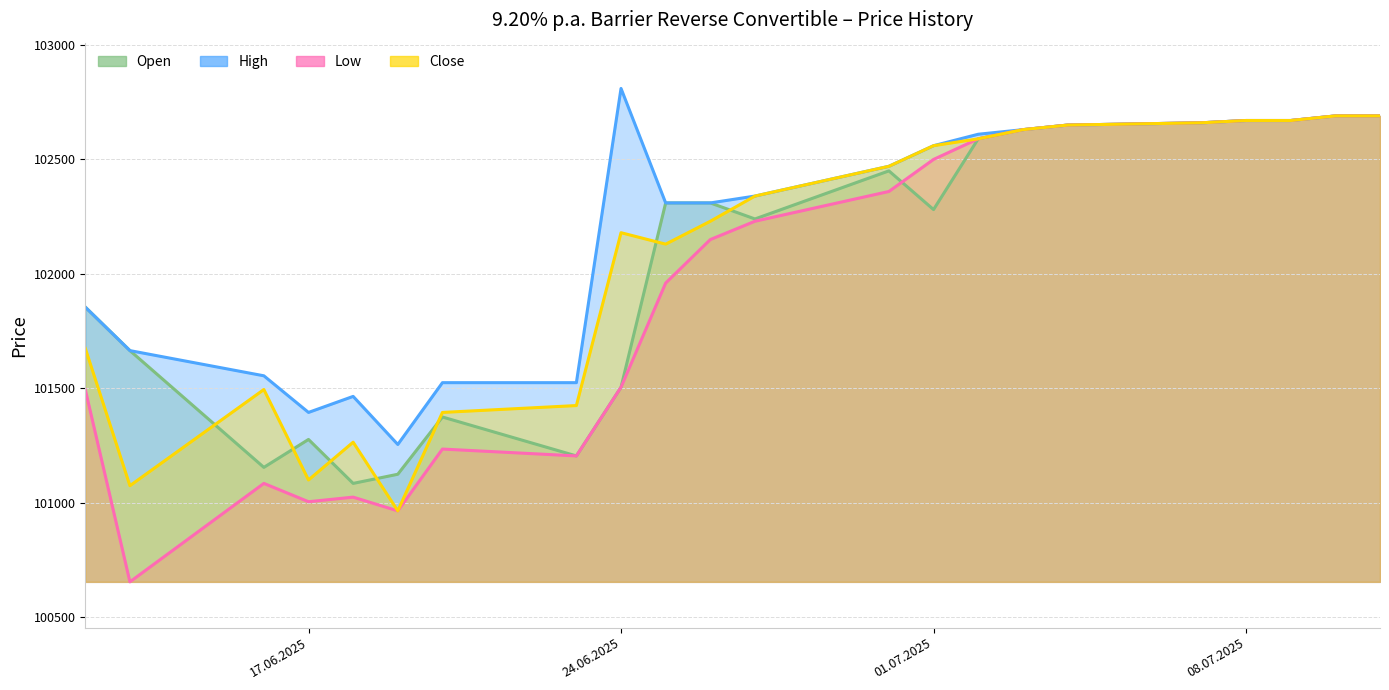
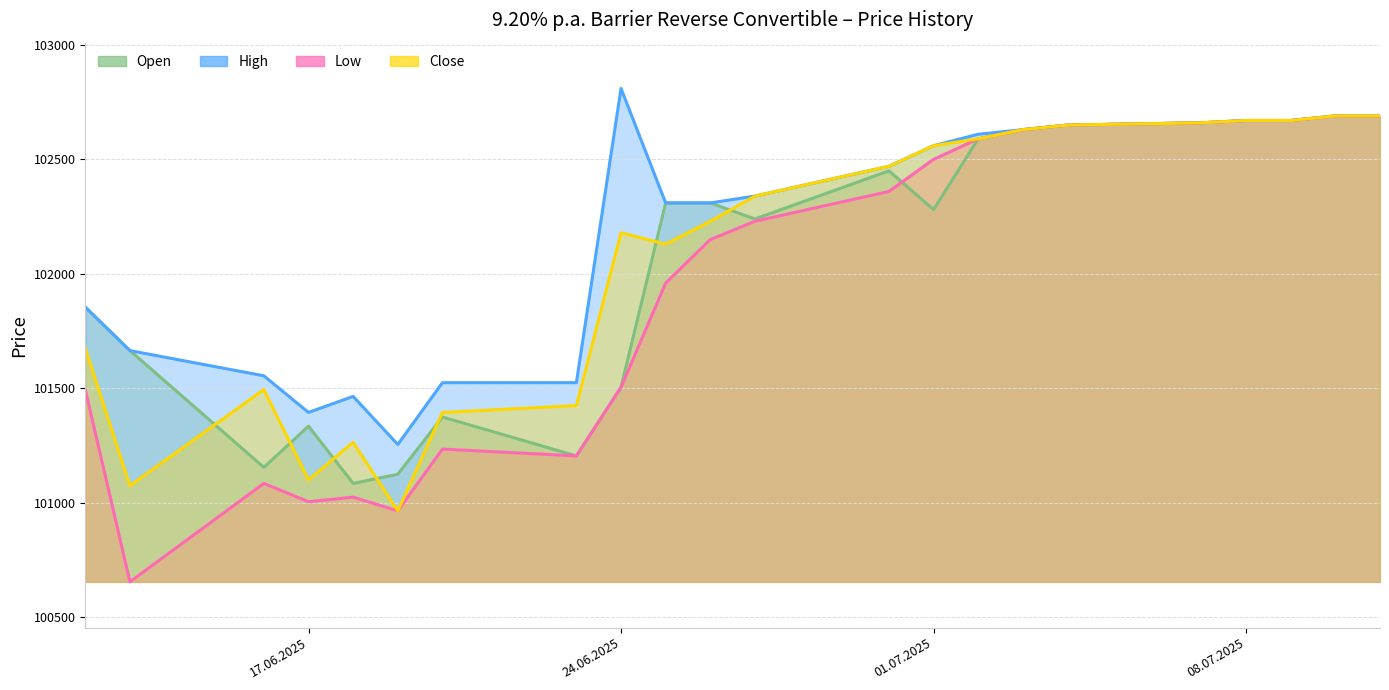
  {
    "Open": {
-     "17.06.2025": 101280,
+     "17.06.2025": 101340,
      "01.07.2025": 102280
    },
    "High": {
      "17.06.2025": 101400,
      "24.06.2025": 102810
    },
    "Low": {
      "17.06.2025": 101010,
      "01.07.2025": 102500
    },
    "Close": {
      "17.06.2025": 101100,
      "24.06.2025": 102180
    }
  }
